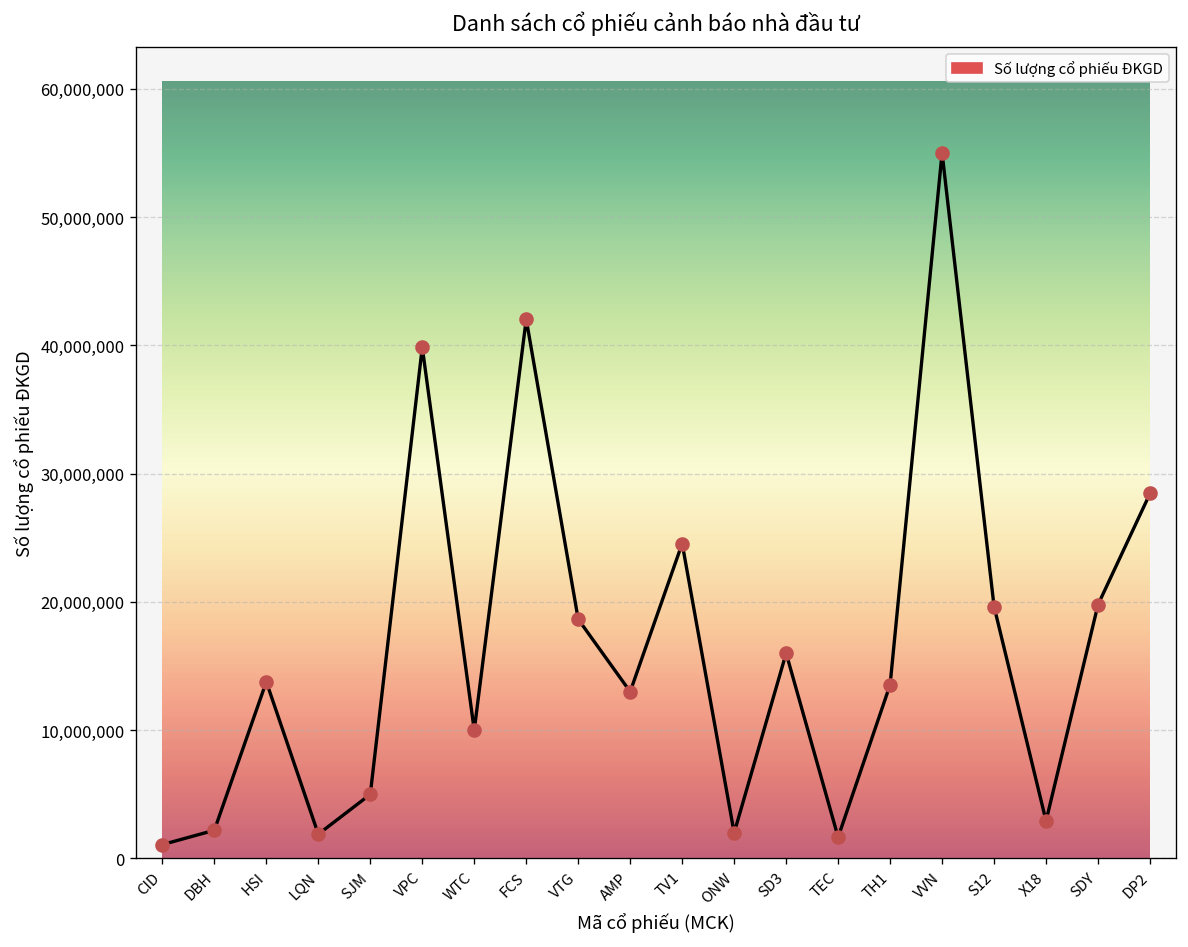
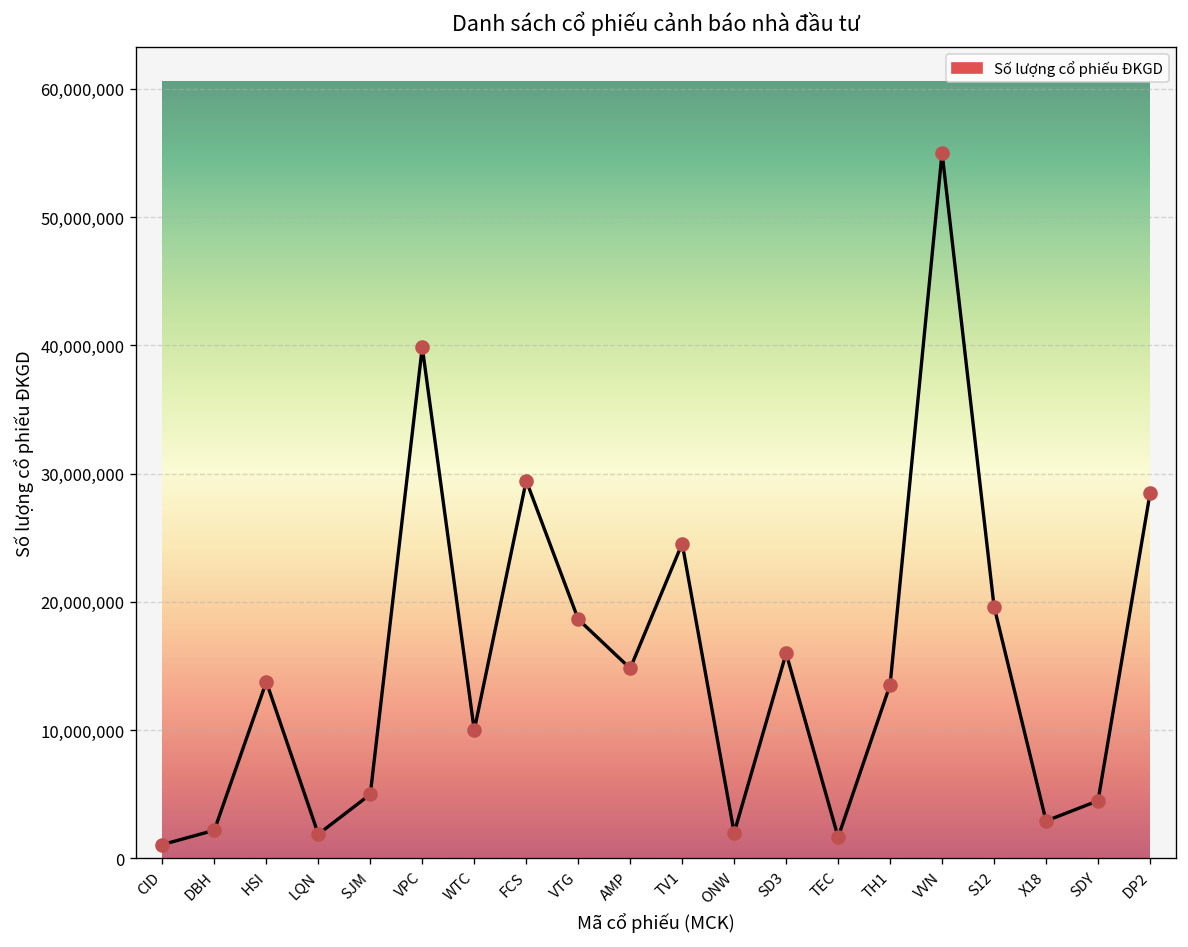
  {
    "CID": "1,100,000",
    "DBH": "2,200,000",
    "HSI": "13,800,000",
    "LQN": "1,900,000",
    "SJM": "5,000,000",
    "VPC": "39,800,000",
    "WTC": "10,000,000",
-   "FCS": "42,000,000",
+   "FCS": "29,500,000",
    "VTG": "18,600,000",
-   "AMP": "13,000,000",
+   "AMP": "14,800,000",
    "TV1": "24,500,000",
    "ONW": "2,000,000",
    "SD3": "16,000,000",
    "TEC": "1,700,000",
    "TH1": "13,500,000",
    "VVN": "55,000,000",
    "S12": "19,600,000",
    "X18": "2,900,000",
-   "SDY": "19,800,000",
+   "SDY": "4,500,000",
    "DP2": "28,400,000"
  }
